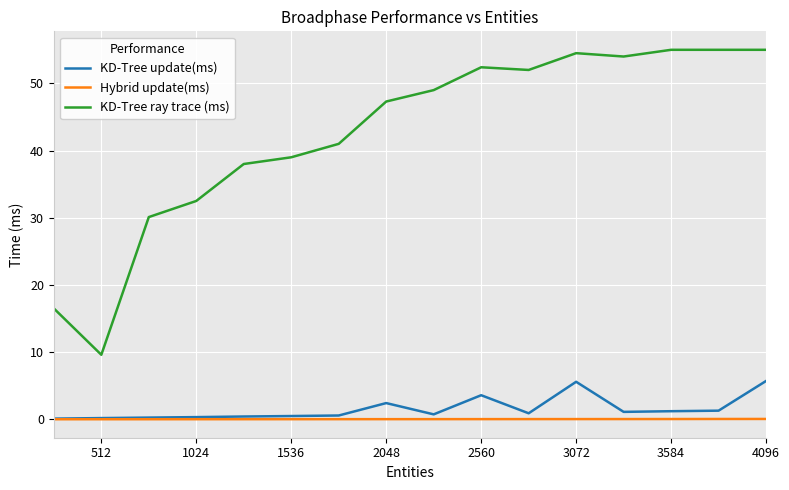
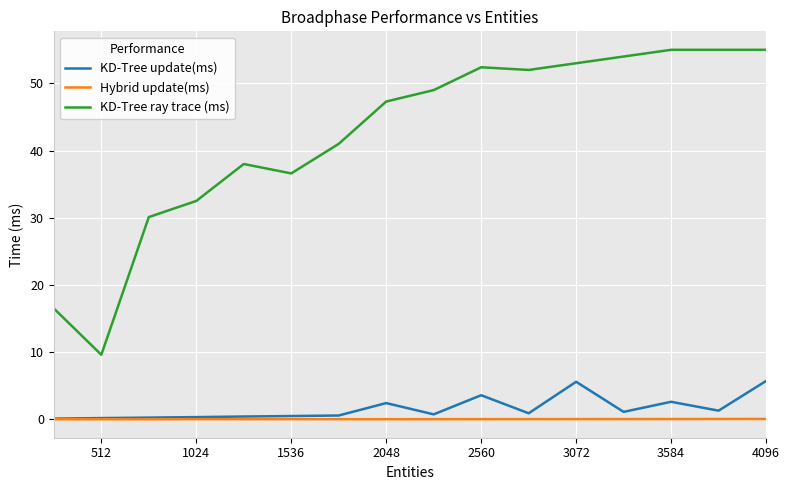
  {
    "KD-Tree update(ms)": {
      "1536": 0,
      "2048": 2,
      "2560": 4,
      "3072": 6,
-     "3584": 1,
+     "3584": 3,
      "4096": 6
    },
    "Hybrid update(ms)": {
      "1536": 0,
      "2048": 0,
      "2560": 0,
      "3072": 0,
      "3584": 0,
      "4096": 0
    },
    "KD-Tree ray trace (ms)": {
      "512": 10,
      "1024": 33,
-     "1536": 39,
+     "1536": 37,
      "2048": 47,
      "2560": 52,
-     "3072": 55,
+     "3072": 53,
      "3584": 55,
      "4096": 55
    }
  }
